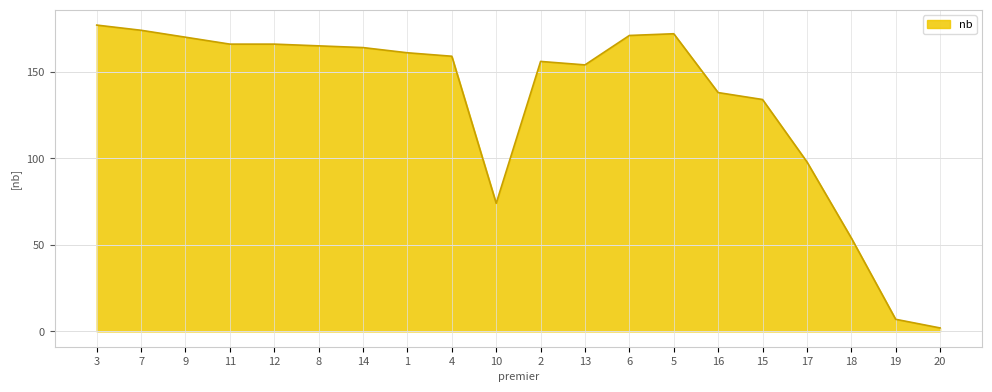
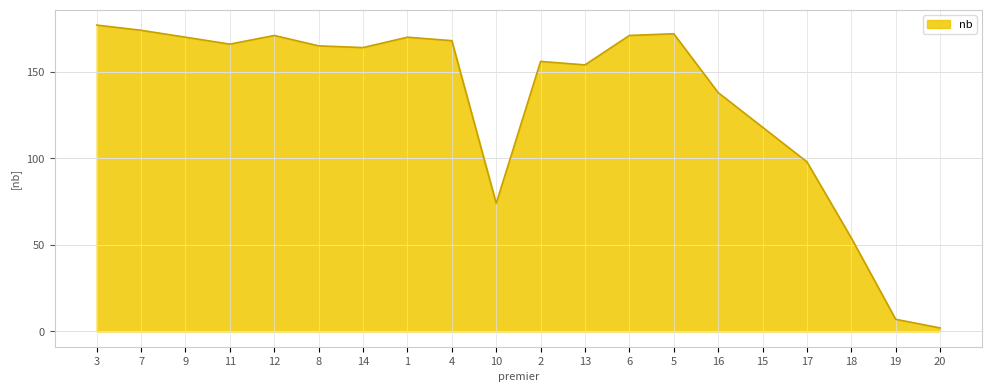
  {
    "3": 177,
    "7": 174,
    "9": 170,
    "11": 166,
-   "12": 166,
+   "12": 171,
    "8": 165,
    "14": 164,
-   "1": 161,
-   "4": 159,
+   "1": 170,
+   "4": 168,
    "10": 74,
    "2": 156,
    "13": 154,
    "6": 171,
    "5": 172,
    "16": 138,
-   "15": 134,
+   "15": 118,
    "17": 98,
    "18": 54,
    "19": 7,
    "20": 2
  }
